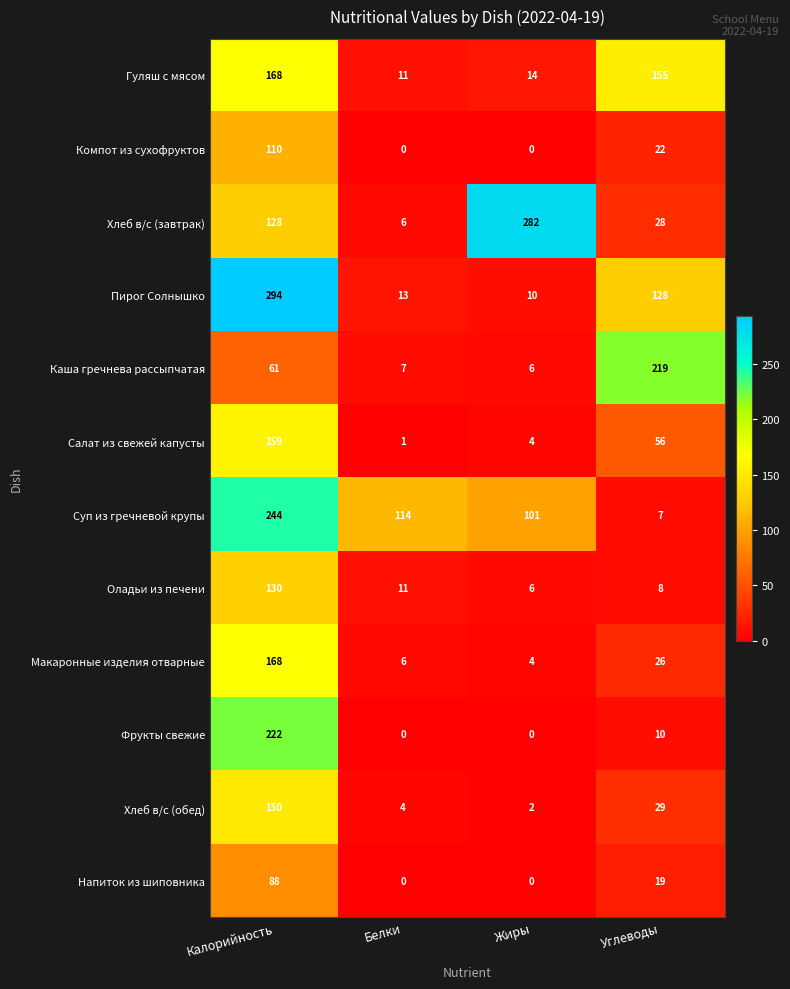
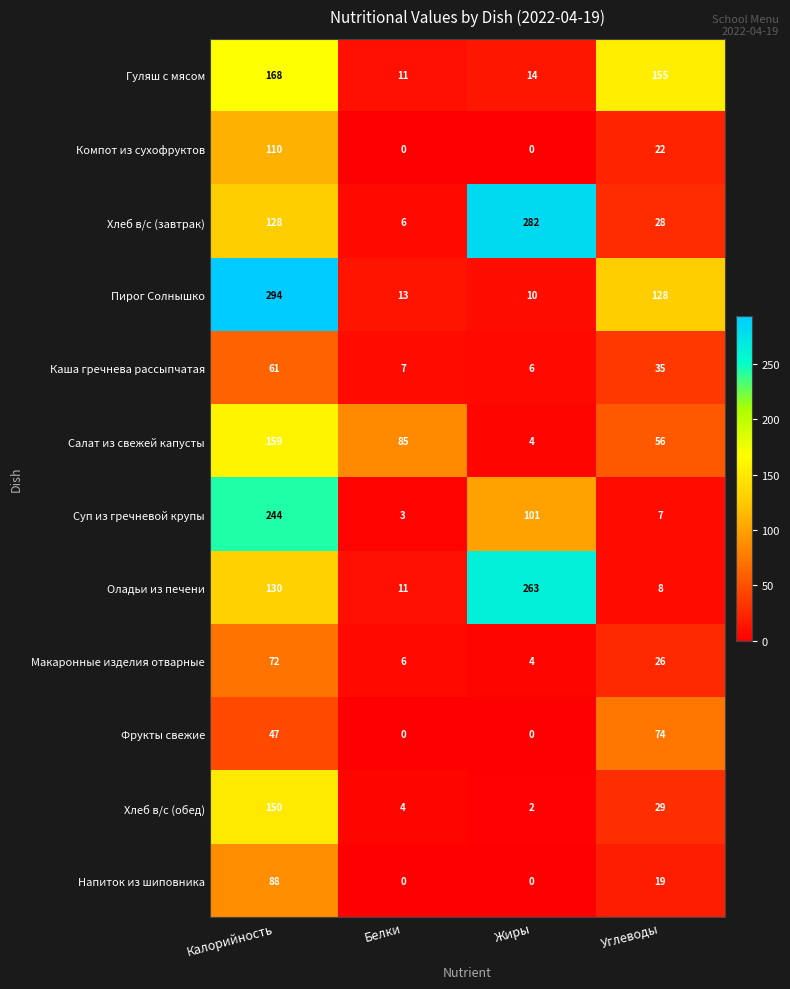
  {
    "Гуляш с мясом": {
      "Калорийность": 168,
      "Белки": 11,
      "Жиры": 14,
      "Углеводы": 155
    },
    "Компот из сухофруктов": {
      "Калорийность": 110,
      "Белки": 0,
      "Жиры": 0,
      "Углеводы": 22
    },
    "Хлеб в/с (завтрак)": {
      "Калорийность": 128,
      "Белки": 6,
      "Жиры": 282,
      "Углеводы": 28
    },
    "Пирог Солнышко": {
      "Калорийность": 294,
      "Белки": 13,
      "Жиры": 10,
      "Углеводы": 128
    },
    "Каша гречнева рассыпчатая": {
      "Калорийность": 61,
      "Белки": 7,
      "Жиры": 6,
-     "Углеводы": 219
+     "Углеводы": 35
    },
    "Салат из свежей капусты": {
      "Калорийность": 159,
-     "Белки": 1,
+     "Белки": 85,
      "Жиры": 4,
      "Углеводы": 56
    },
    "Суп из гречневой крупы": {
      "Калорийность": 244,
-     "Белки": 114,
+     "Белки": 3,
      "Жиры": 101,
      "Углеводы": 7
    },
    "Оладьи из печени": {
      "Калорийность": 130,
      "Белки": 11,
-     "Жиры": 6,
+     "Жиры": 263,
      "Углеводы": 8
    },
    "Макаронные изделия отварные": {
-     "Калорийность": 168,
+     "Калорийность": 72,
      "Белки": 6,
      "Жиры": 4,
      "Углеводы": 26
    },
    "Фрукты свежие": {
-     "Калорийность": 222,
+     "Калорийность": 47,
      "Белки": 0,
      "Жиры": 0,
-     "Углеводы": 10
+     "Углеводы": 74
    },
    "Хлеб в/с (обед)": {
      "Калорийность": 150,
      "Белки": 4,
      "Жиры": 2,
      "Углеводы": 29
    },
    "Напиток из шиповника": {
      "Калорийность": 88,
      "Белки": 0,
      "Жиры": 0,
      "Углеводы": 19
    }
  }
